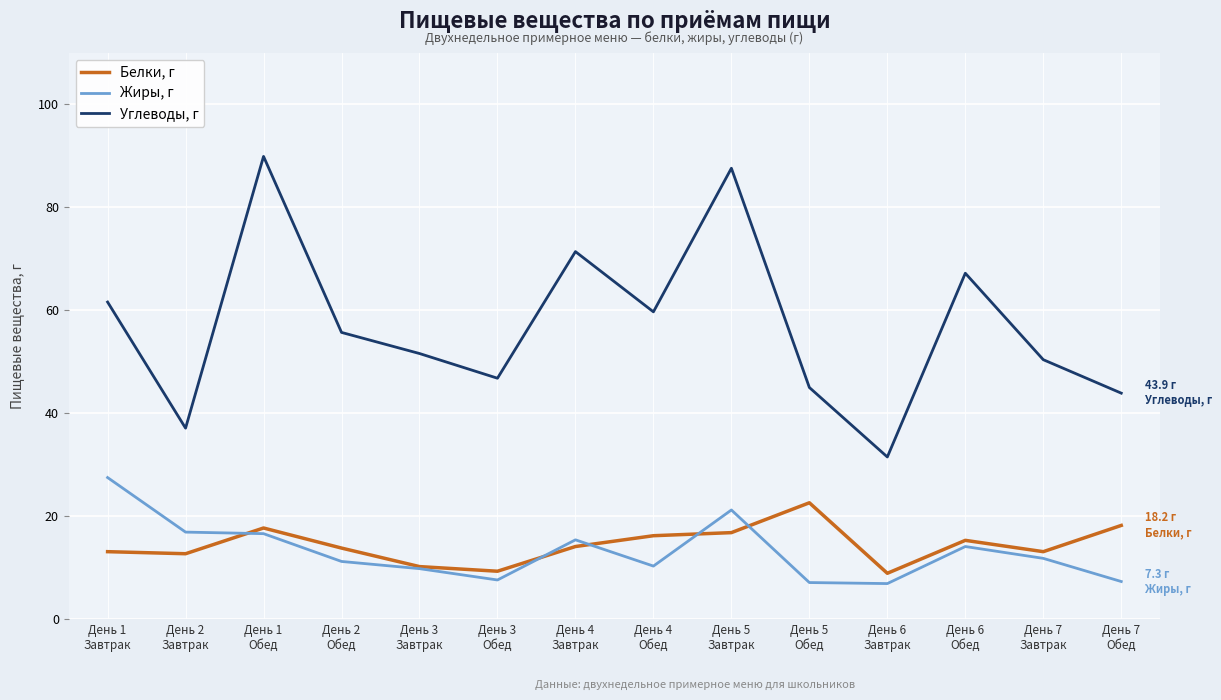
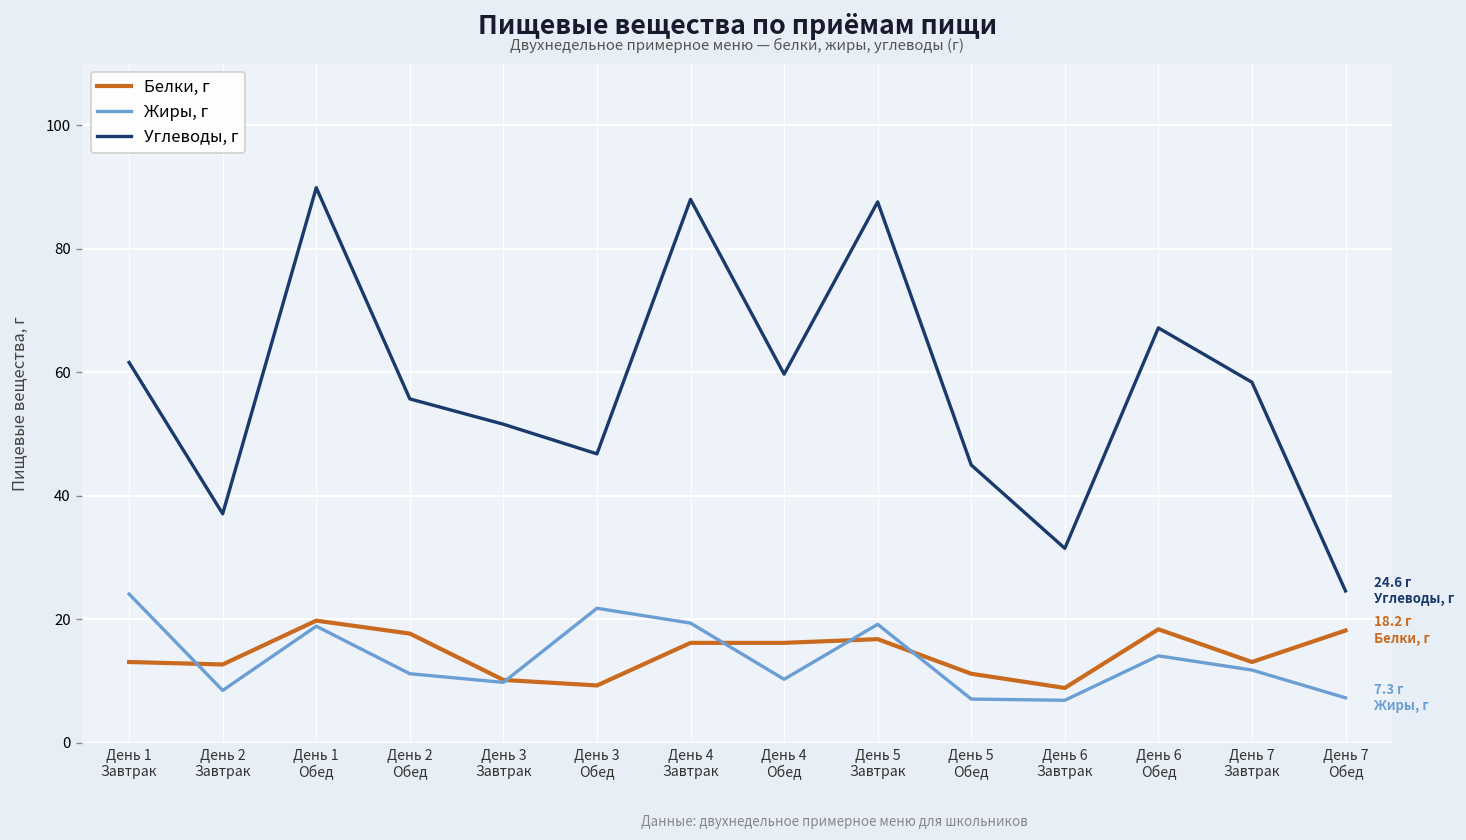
  {
    "Белки, г": {
      "День 1 Завтрак": 13,
      "День 2 Завтрак": 13,
-     "День 1 Обед": 18,
-     "День 2 Обед": 14,
+     "День 1 Обед": 20,
+     "День 2 Обед": 18,
      "День 3 Обед": 9,
-     "День 4 Завтрак": 14,
+     "День 4 Завтрак": 16,
      "День 4 Обед": 16,
      "День 5 Завтрак": 17,
-     "День 5 Обед": 23,
+     "День 5 Обед": 11,
      "День 6 Завтрак": 9,
-     "День 6 Обед": 15,
+     "День 6 Обед": 18,
      "День 7 Завтрак": 13
    },
    "Жиры, г": {
-     "День 1 Завтрак": 28,
-     "День 2 Завтрак": 17,
-     "День 1 Обед": 17,
+     "День 1 Завтрак": 24,
+     "День 2 Завтрак": 9,
+     "День 1 Обед": 19,
      "День 2 Обед": 11,
-     "День 3 Обед": 8,
-     "День 4 Завтрак": 15,
+     "День 3 Обед": 22,
+     "День 4 Завтрак": 19,
      "День 4 Обед": 10,
-     "День 5 Завтрак": 21,
+     "День 5 Завтрак": 19,
      "День 5 Обед": 7,
      "День 6 Завтрак": 7,
      "День 6 Обед": 14,
      "День 7 Завтрак": 12
    },
    "Углеводы, г": {
-     "День 4 Завтрак": 71,
-     "День 7 Завтрак": 50,
-     "День 7 Обед": 43.9
+     "День 4 Завтрак": 88,
+     "День 7 Завтрак": 58,
+     "День 7 Обед": 24.6
    }
  }
